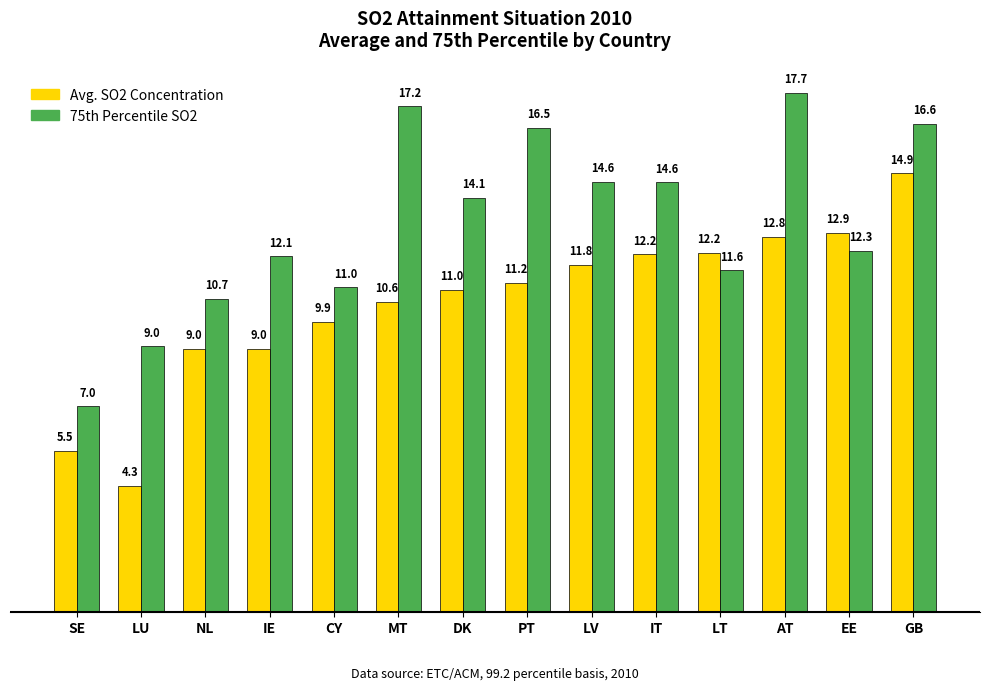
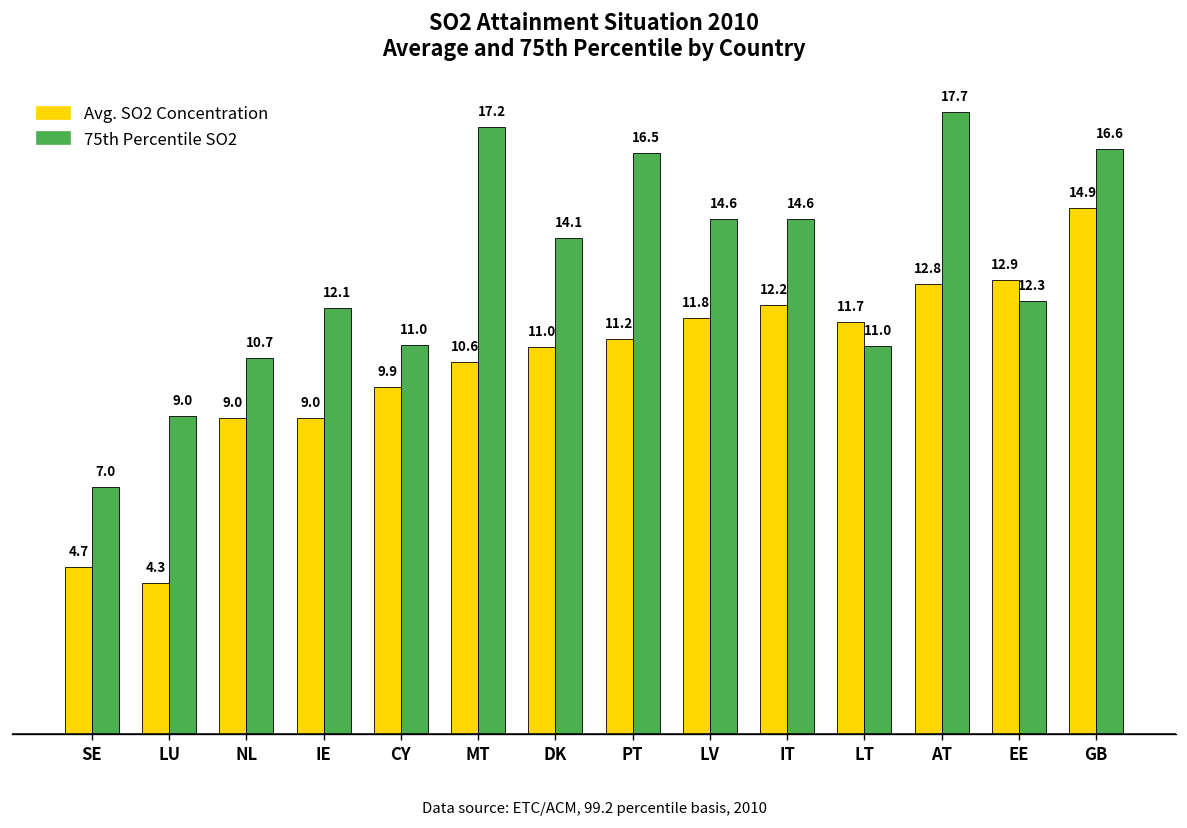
  {
    "Avg. SO2 Concentration": {
-     "SE": 5.5,
+     "SE": 4.7,
      "LU": 4.3,
      "NL": 9.0,
      "IE": 9.0,
      "CY": 9.9,
      "MT": 10.6,
      "DK": 11.0,
      "PT": 11.2,
      "LV": 11.8,
      "IT": 12.2,
-     "LT": 12.2,
+     "LT": 11.7,
      "AT": 12.8,
      "EE": 12.9,
      "GB": 14.9
    },
    "75th Percentile SO2": {
      "SE": 7.0,
      "LU": 9.0,
      "NL": 10.7,
      "IE": 12.1,
      "CY": 11.0,
      "MT": 17.2,
      "DK": 14.1,
      "PT": 16.5,
      "LV": 14.6,
      "IT": 14.6,
-     "LT": 11.6,
+     "LT": 11.0,
      "AT": 17.7,
      "EE": 12.3,
      "GB": 16.6
    }
  }
